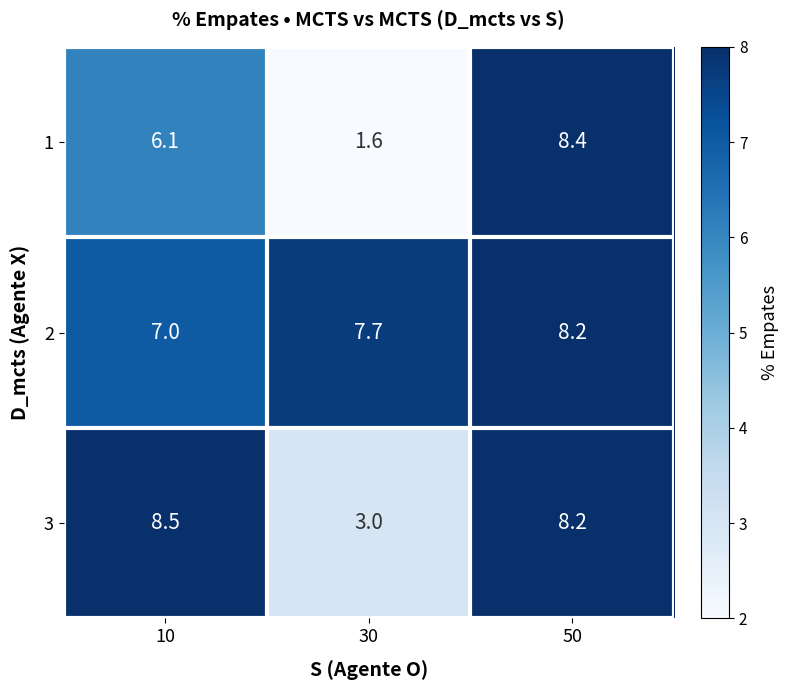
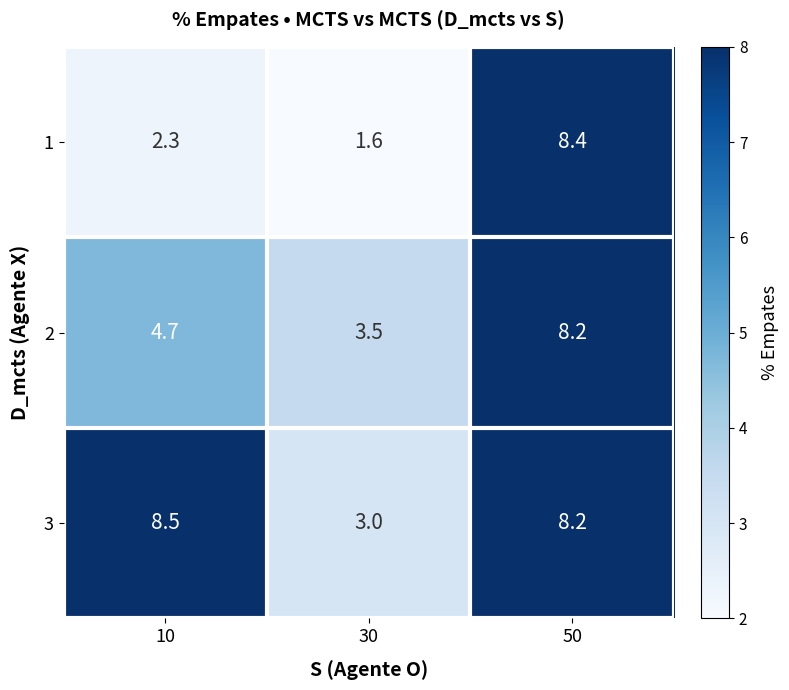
  {
    "1": {
-     "10": 6.1,
+     "10": 2.3,
      "30": 1.6,
      "50": 8.4
    },
    "2": {
-     "10": 7.0,
-     "30": 7.7,
+     "10": 4.7,
+     "30": 3.5,
      "50": 8.2
    },
    "3": {
      "10": 8.5,
      "30": 3.0,
      "50": 8.2
    }
  }
